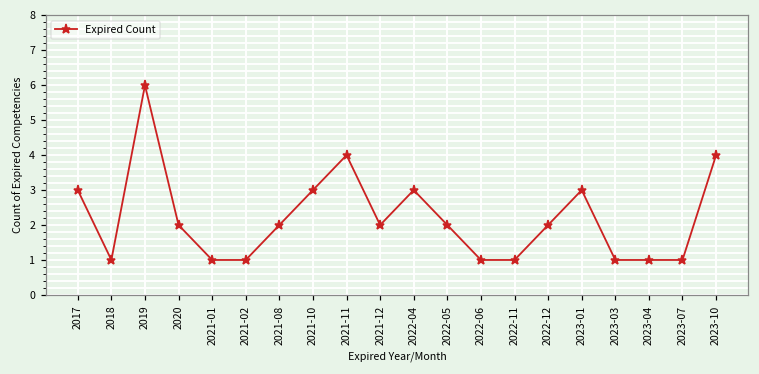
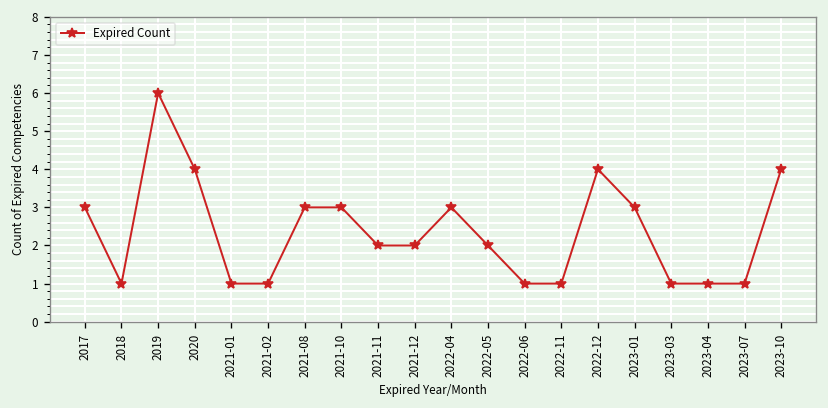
  {
    "2017": 3,
    "2018": 1,
    "2019": 6,
-   "2020": 2,
+   "2020": 4,
    "2021-01": 1,
    "2021-02": 1,
-   "2021-08": 2,
+   "2021-08": 3,
    "2021-10": 3,
-   "2021-11": 4,
+   "2021-11": 2,
    "2021-12": 2,
    "2022-04": 3,
    "2022-05": 2,
    "2022-06": 1,
    "2022-11": 1,
-   "2022-12": 2,
+   "2022-12": 4,
    "2023-01": 3,
    "2023-03": 1,
    "2023-04": 1,
    "2023-07": 1,
    "2023-10": 4
  }
